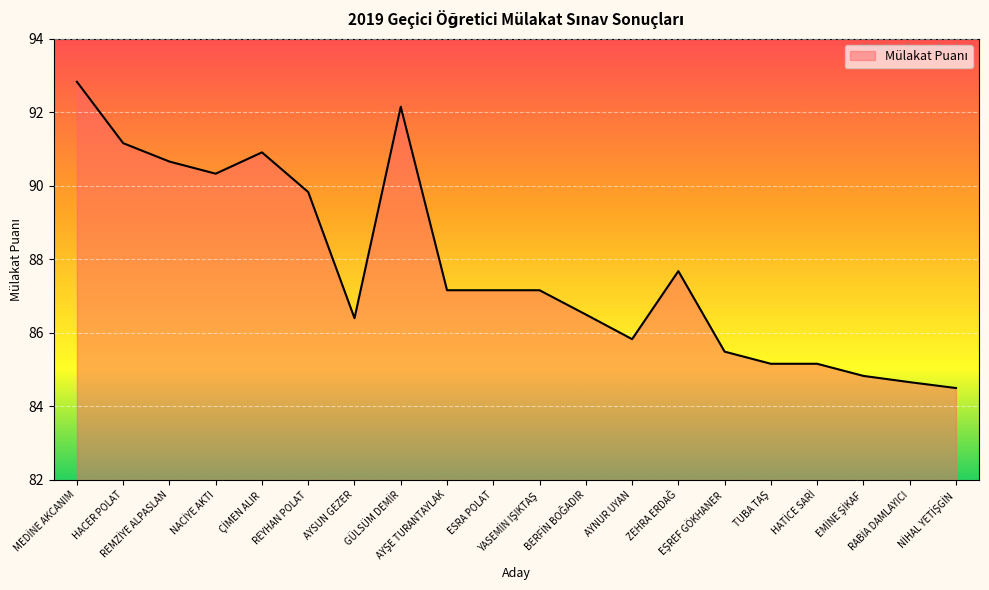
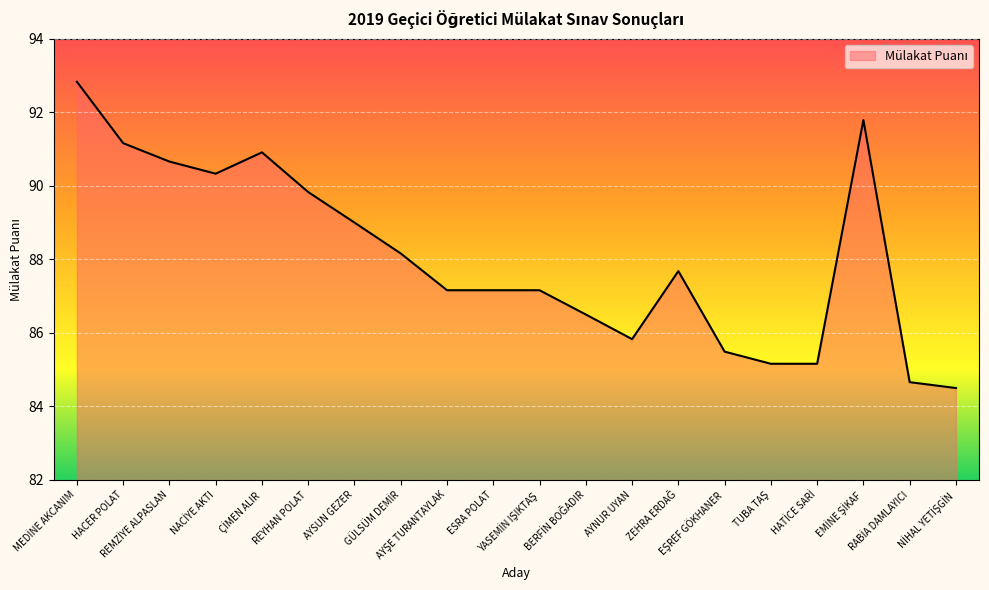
  {
    "MEDİNE AKCANIM": 92.8,
    "HACER POLAT": 91.2,
    "REMZİYE ALPASLAN": 90.7,
    "NACİYE AKTI": 90.3,
    "ÇİMEN ALIR": 90.9,
    "REYHAN POLAT": 89.8,
-   "AYSUN GEZER": 86.4,
-   "GÜLSÜM DEMİR": 92.2,
+   "AYSUN GEZER": 89.0,
+   "GÜLSÜM DEMİR": 88.2,
    "AYŞE TURANTAYLAK": 87.2,
    "ESRA POLAT": 87.2,
    "YASEMİN IŞIKTAŞ": 87.2,
    "BERFİN BOĞADIR": 86.5,
    "AYNUR UYAN": 85.8,
    "ZEHRA ERDAĞ": 87.7,
    "EŞREF GÖKHANER": 85.5,
    "TUBA TAŞ": 85.2,
    "HATİCE SARİ": 85.2,
-   "EMİNE ŞİKAF": 84.8,
+   "EMİNE ŞİKAF": 91.8,
    "RABİA DAMLAYICI": 84.7,
    "NİHAL YETİŞGİN": 84.5
  }
